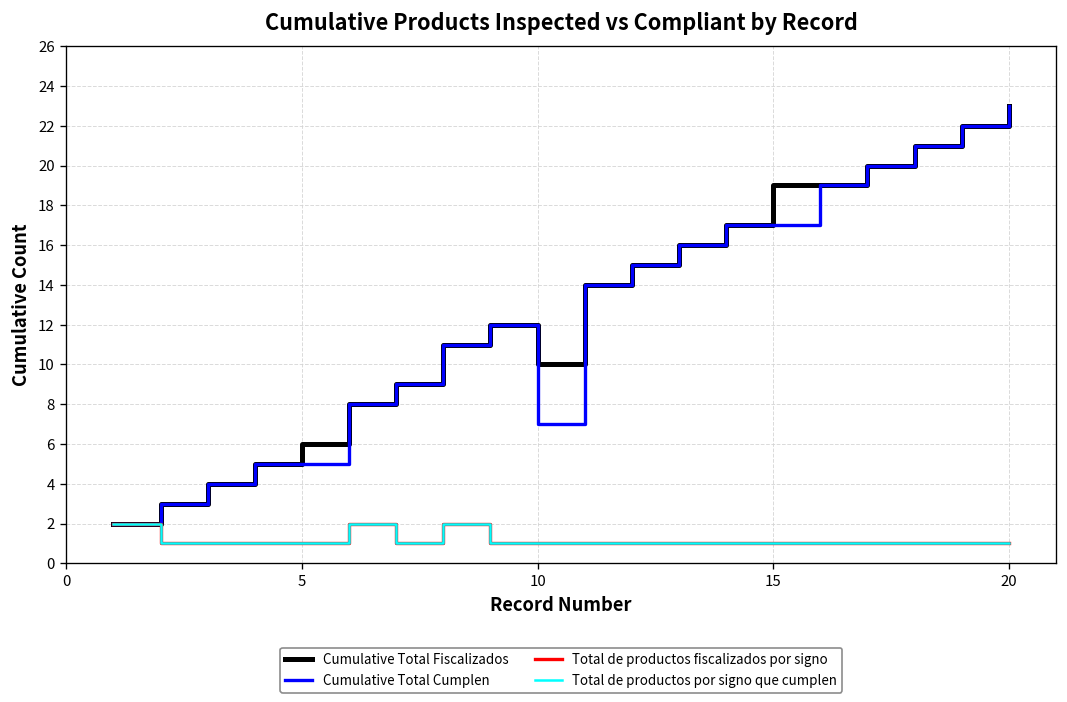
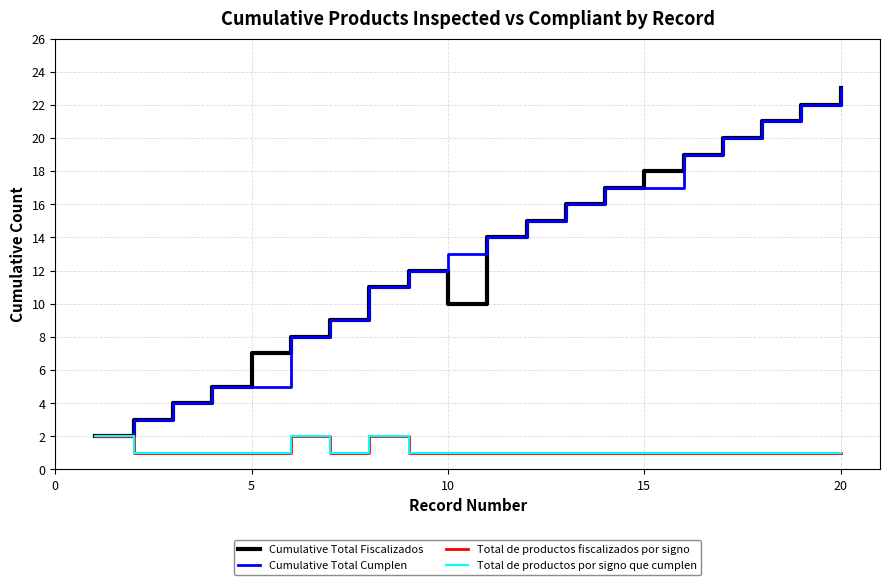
  {
    "Cumulative Total Fiscalizados": {
-     "5": 6,
+     "5": 7,
      "10": 10,
-     "15": 19
+     "15": 18
    },
    "Cumulative Total Cumplen": {
      "5": 5,
-     "10": 7,
+     "10": 13,
      "15": 17
    },
    "Total de productos por signo que cumplen": {
      "5": 1,
      "10": 1,
      "15": 1,
      "20": 1
    }
  }
